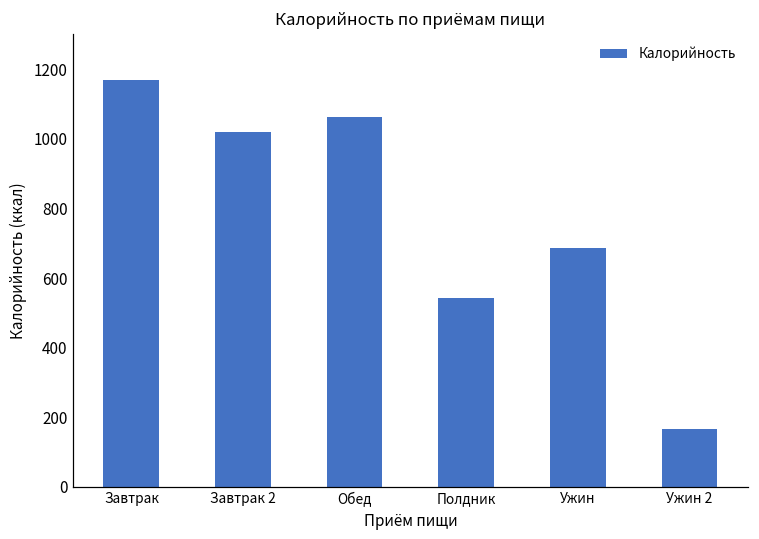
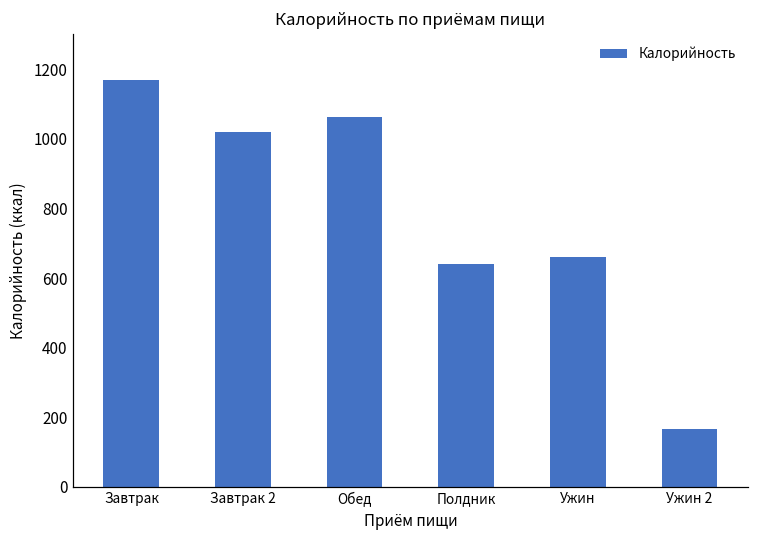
  {
    "Завтрак": 1170,
    "Завтрак 2": 1020,
    "Обед": 1060,
-   "Полдник": 540,
-   "Ужин": 690,
+   "Полдник": 640,
+   "Ужин": 660,
    "Ужин 2": 170
  }
